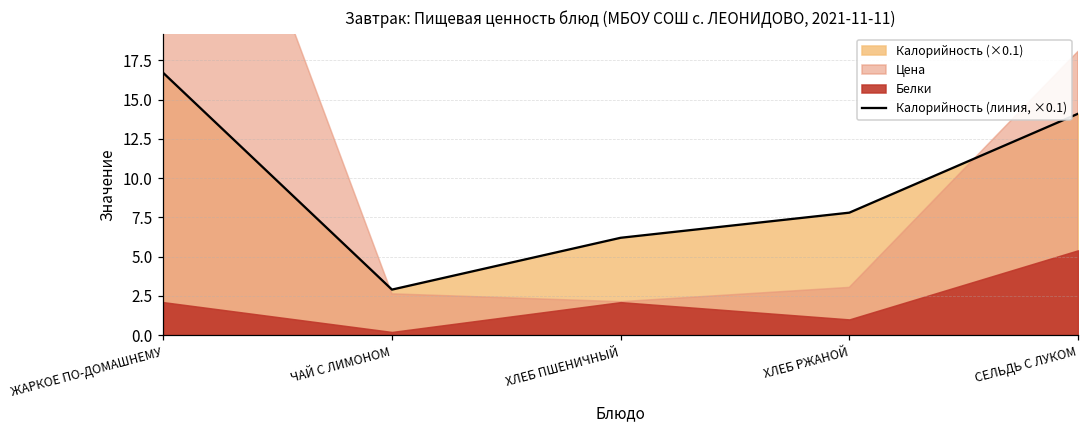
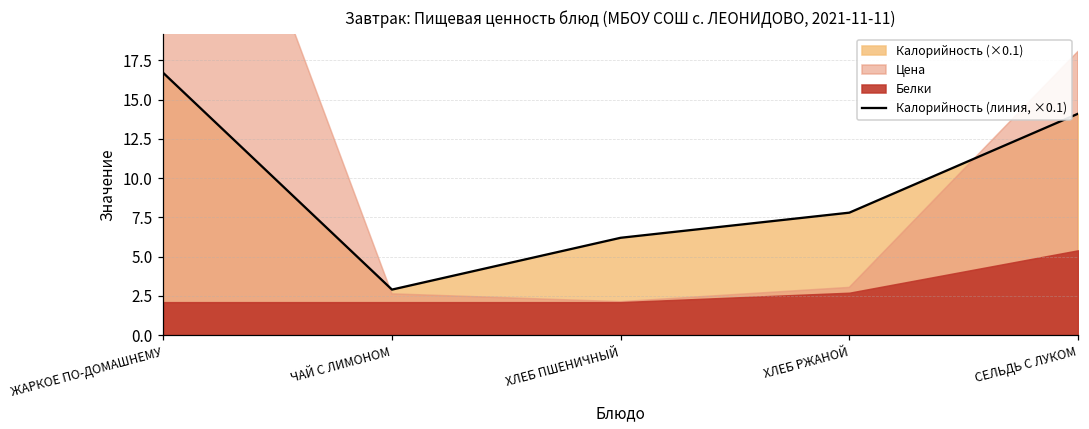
  {
    "Белки": {
      "ЖАРКОЕ ПО-ДОМАШНЕМУ": 2.1,
-     "ЧАЙ С ЛИМОНОМ": 0.2,
-     "ХЛЕБ РЖАНОЙ": 1.0,
+     "ЧАЙ С ЛИМОНОМ": 2.1,
+     "ХЛЕБ РЖАНОЙ": 2.7,
      "СЕЛЬДЬ С ЛУКОМ": 5.4
    }
  }
